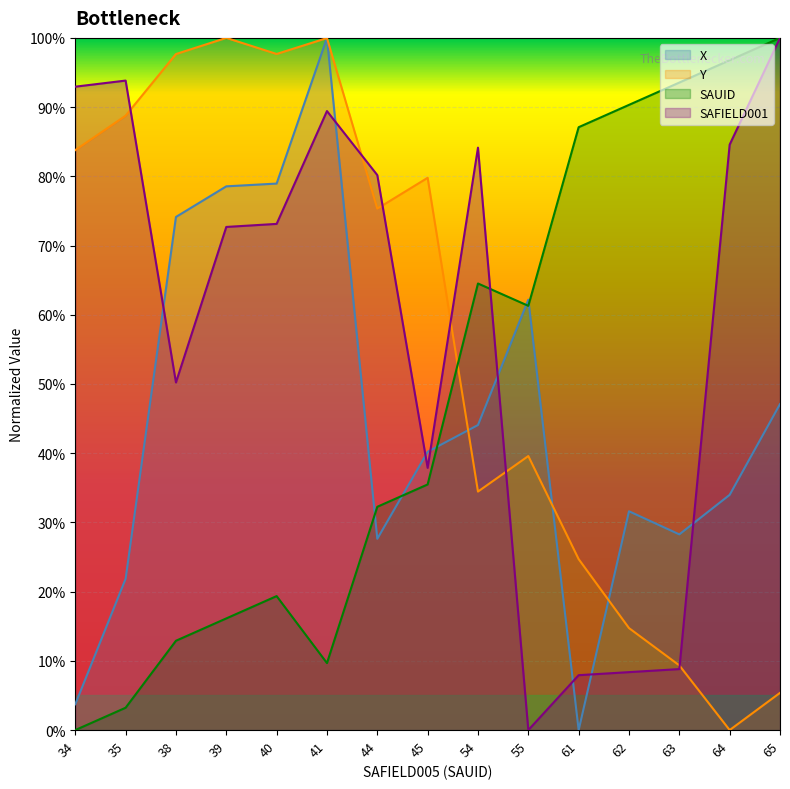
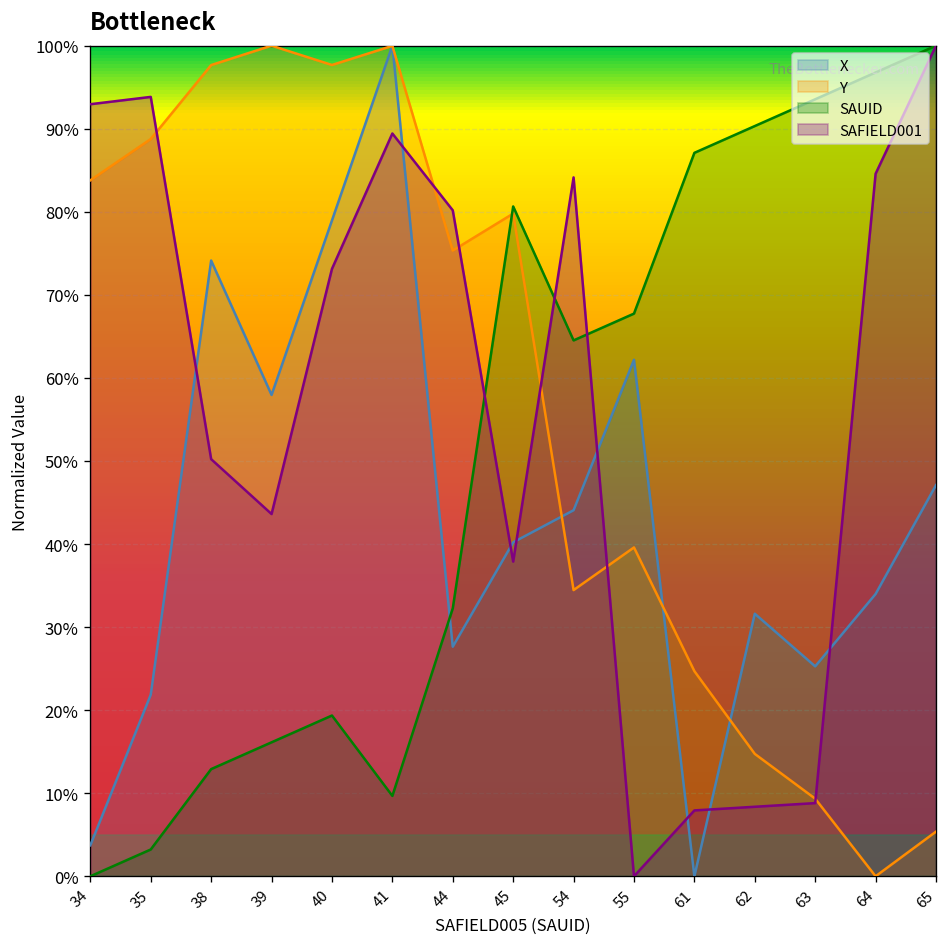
  {
    "X": {
      "35": "22%",
      "38": "74%",
-     "39": "79%",
+     "39": "58%",
      "40": "79%",
      "44": "28%",
      "45": "40%",
      "54": "44%",
      "55": "62%",
      "62": "32%",
-     "63": "28%",
+     "63": "25%",
      "64": "34%",
      "65": "47%"
    },
    "Y": {
      "34": "84%",
      "35": "89%",
      "38": "98%",
      "39": "100%",
      "40": "98%",
      "44": "75%",
      "45": "80%",
      "54": "34%",
      "55": "40%",
      "61": "25%",
      "62": "15%",
      "63": "9%",
      "65": "5%"
    },
    "SAUID": {
      "38": "13%",
      "39": "16%",
      "40": "19%",
      "41": "10%",
      "44": "32%",
-     "45": "35%",
+     "45": "81%",
      "54": "65%",
-     "55": "61%",
+     "55": "68%",
      "61": "87%",
      "62": "90%"
    },
    "SAFIELD001": {
      "34": "93%",
      "35": "94%",
      "38": "50%",
-     "39": "73%",
+     "39": "44%",
      "40": "73%",
      "41": "89%",
      "44": "80%",
      "45": "38%",
      "54": "84%",
      "61": "8%",
      "62": "8%",
      "63": "9%",
      "64": "85%"
    }
  }
